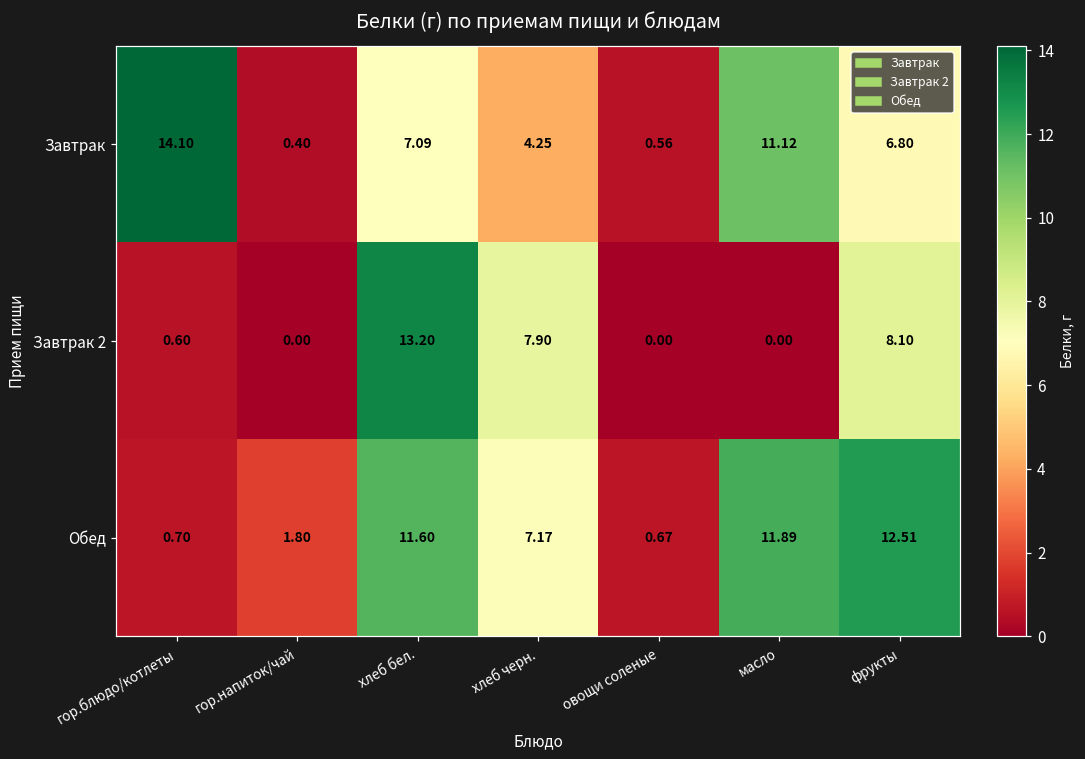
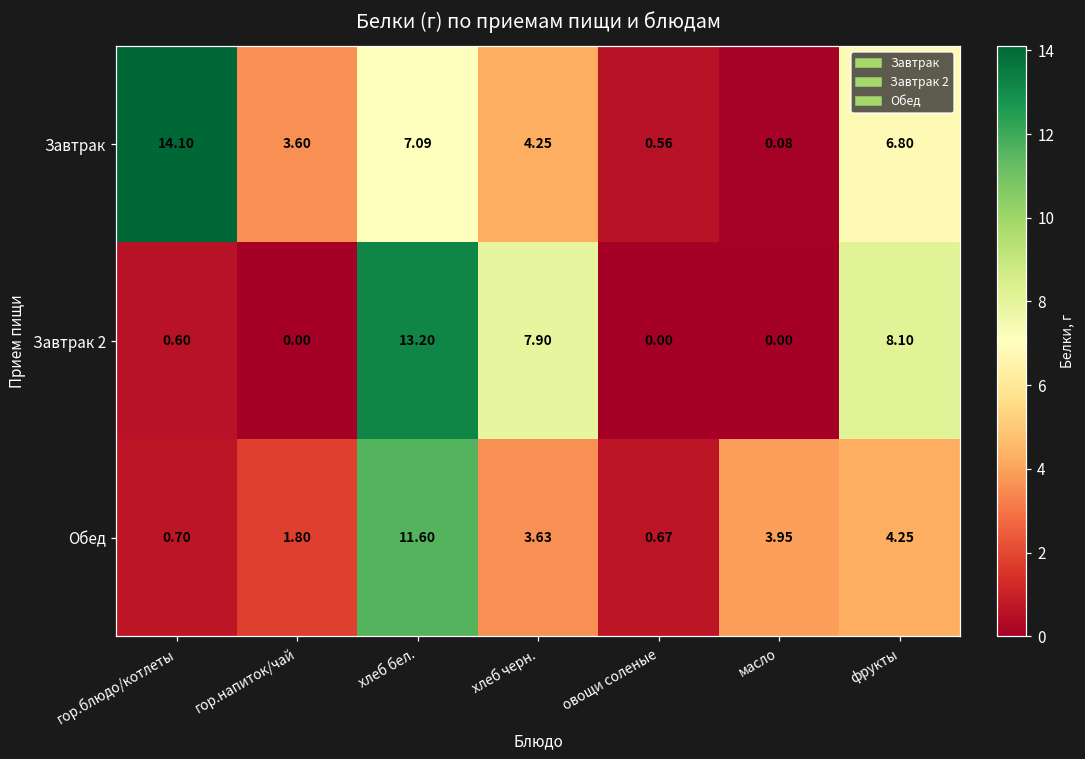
  {
    "Завтрак": {
      "гор.блюдо/котлеты": 14.10,
-     "гор.напиток/чай": 0.40,
+     "гор.напиток/чай": 3.60,
      "хлеб бел.": 7.09,
      "хлеб черн.": 4.25,
      "овощи соленые": 0.56,
-     "масло": 11.12,
+     "масло": 0.08,
      "фрукты": 6.80
    },
    "Завтрак 2": {
      "гор.блюдо/котлеты": 0.60,
      "гор.напиток/чай": 0.00,
      "хлеб бел.": 13.20,
      "хлеб черн.": 7.90,
      "овощи соленые": 0.00,
      "масло": 0.00,
      "фрукты": 8.10
    },
    "Обед": {
      "гор.блюдо/котлеты": 0.70,
      "гор.напиток/чай": 1.80,
      "хлеб бел.": 11.60,
-     "хлеб черн.": 7.17,
+     "хлеб черн.": 3.63,
      "овощи соленые": 0.67,
-     "масло": 11.89,
-     "фрукты": 12.51
+     "масло": 3.95,
+     "фрукты": 4.25
    }
  }
